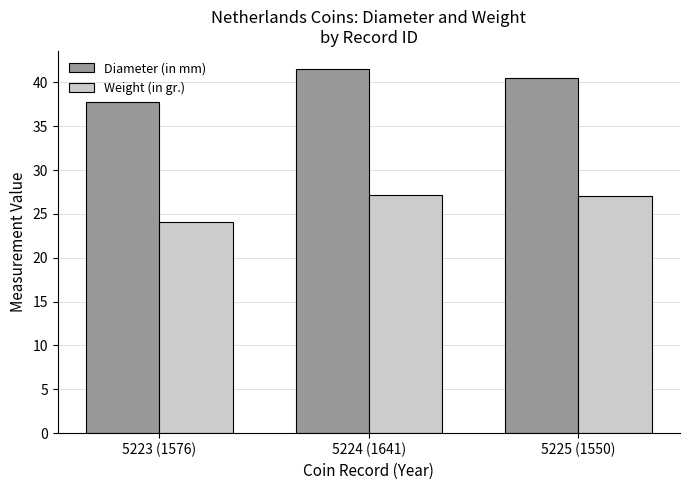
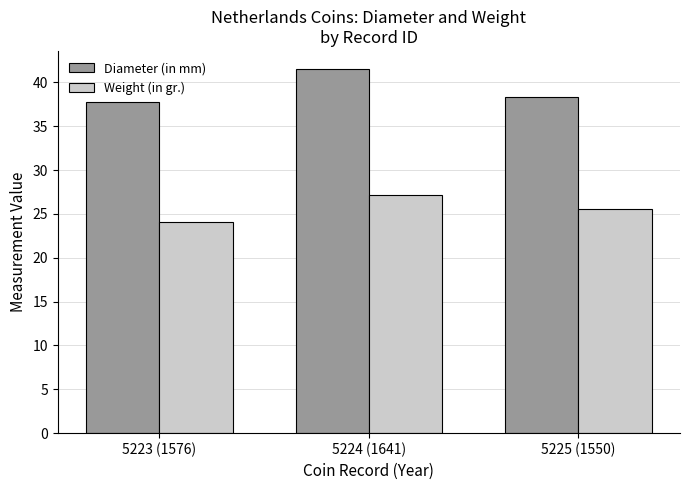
  {
    "Diameter (in mm)": {
      "5223 (1576)": 38,
      "5224 (1641)": 42,
-     "5225 (1550)": 41
+     "5225 (1550)": 38
    },
    "Weight (in gr.)": {
      "5223 (1576)": 24,
      "5224 (1641)": 27,
-     "5225 (1550)": 27
+     "5225 (1550)": 26
    }
  }
